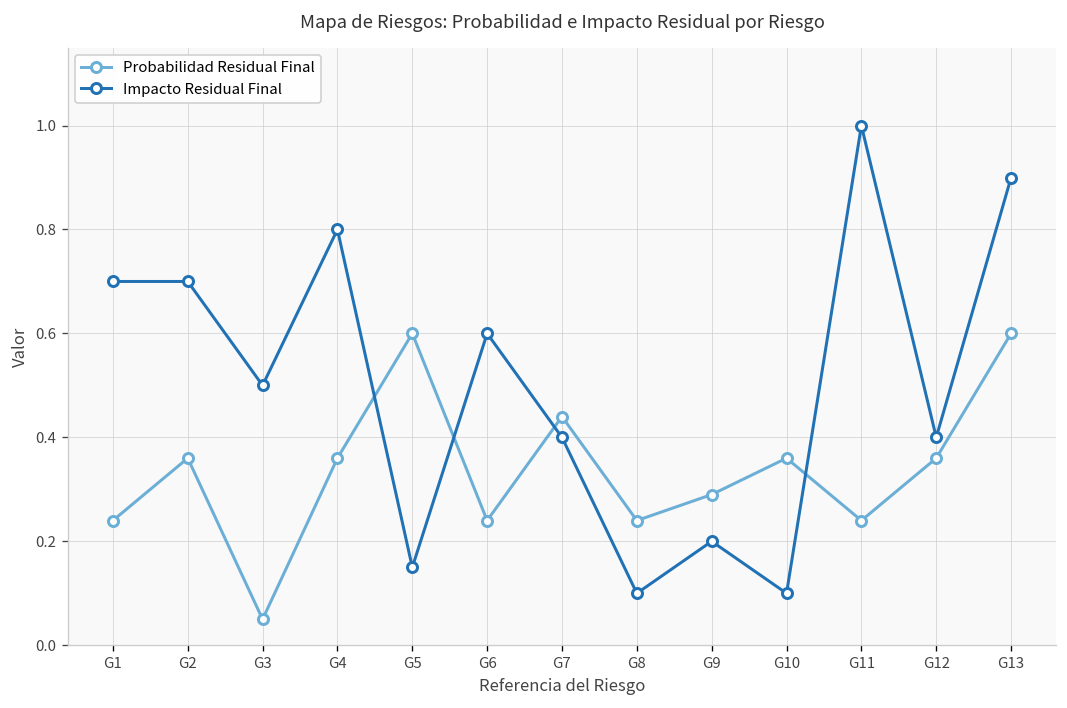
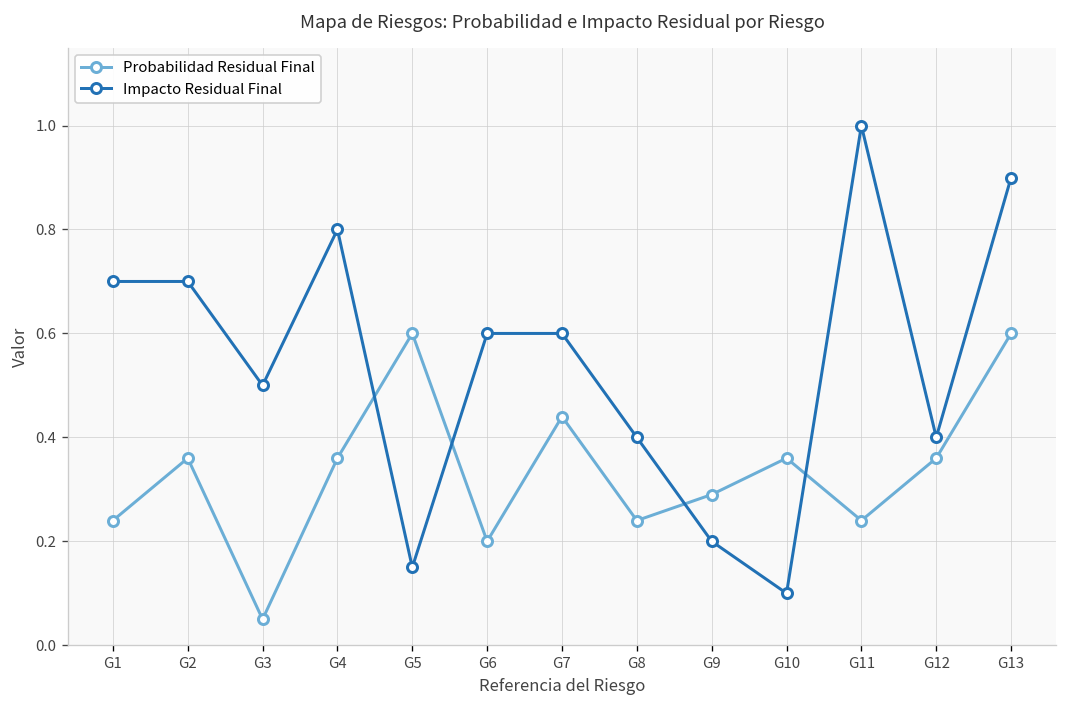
  {
    "Probabilidad Residual Final": {
      "G1": 0.24,
      "G2": 0.36,
      "G3": 0.05,
      "G4": 0.36,
      "G5": 0.60,
-     "G6": 0.24,
+     "G6": 0.20,
      "G7": 0.44,
      "G8": 0.24,
      "G9": 0.29,
      "G10": 0.36,
      "G11": 0.24,
      "G12": 0.36,
      "G13": 0.60
    },
    "Impacto Residual Final": {
      "G1": 0.7,
      "G2": 0.7,
      "G3": 0.5,
      "G4": 0.8,
      "G5": 0.15,
      "G6": 0.6,
-     "G7": 0.4,
-     "G8": 0.1,
+     "G7": 0.6,
+     "G8": 0.4,
      "G9": 0.2,
      "G10": 0.1,
      "G11": 1.0,
      "G12": 0.4,
      "G13": 0.9
    }
  }
